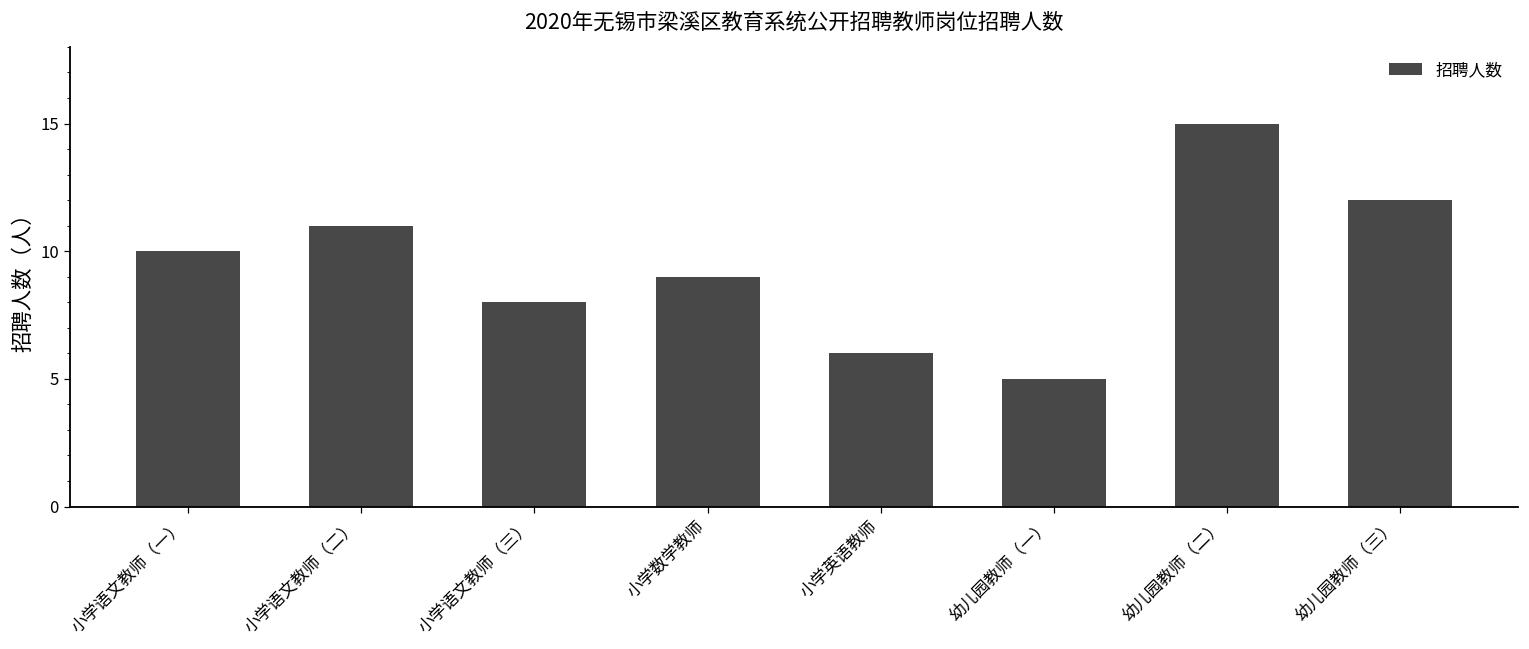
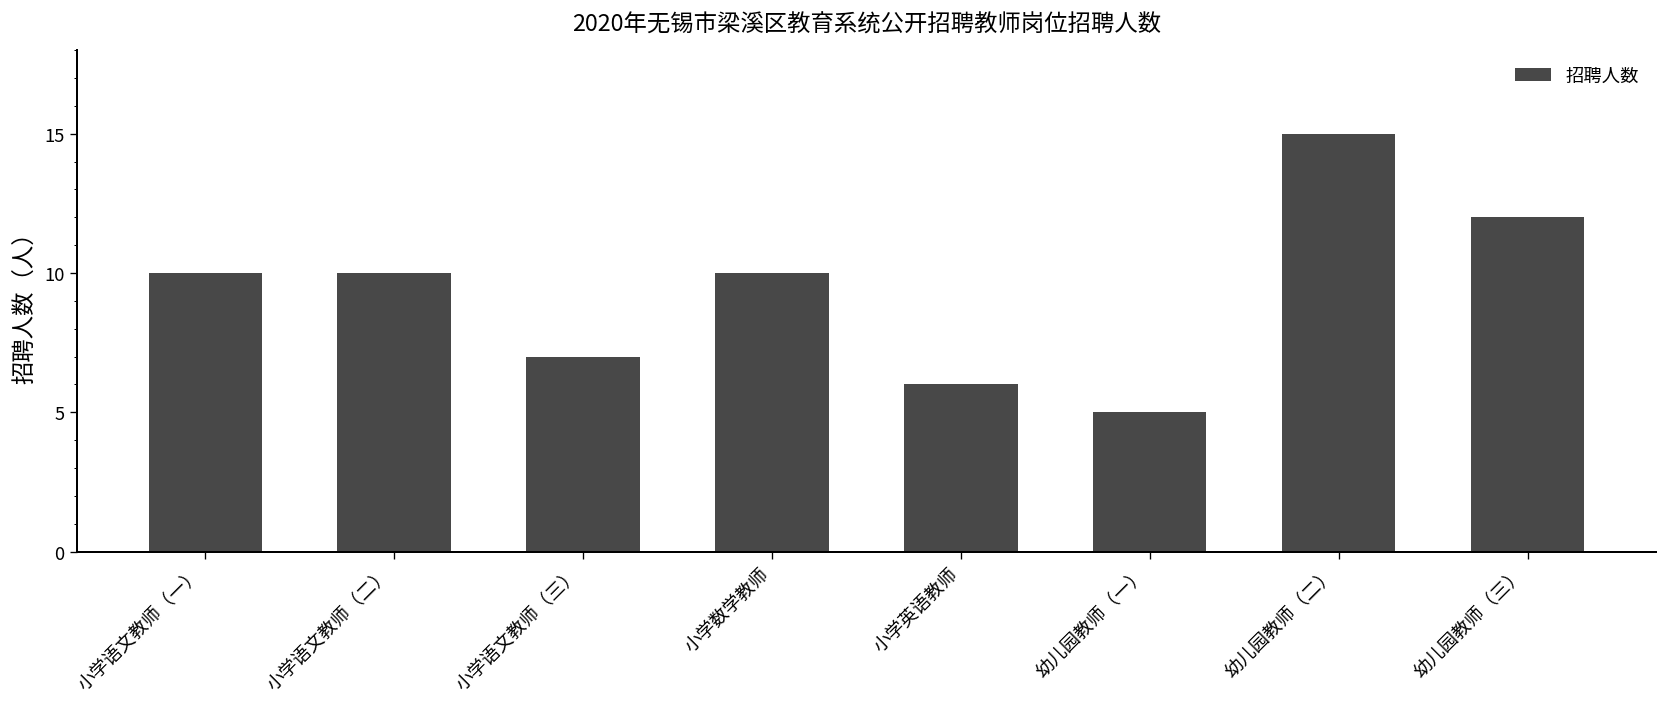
  {
    "小学语文教师（一）": 10,
-   "小学语文教师（二）": 11,
-   "小学语文教师（三）": 8,
-   "小学数学教师": 9,
+   "小学语文教师（二）": 10,
+   "小学语文教师（三）": 7,
+   "小学数学教师": 10,
    "小学英语教师": 6,
    "幼儿园教师（一）": 5,
    "幼儿园教师（二）": 15,
    "幼儿园教师（三）": 12
  }
